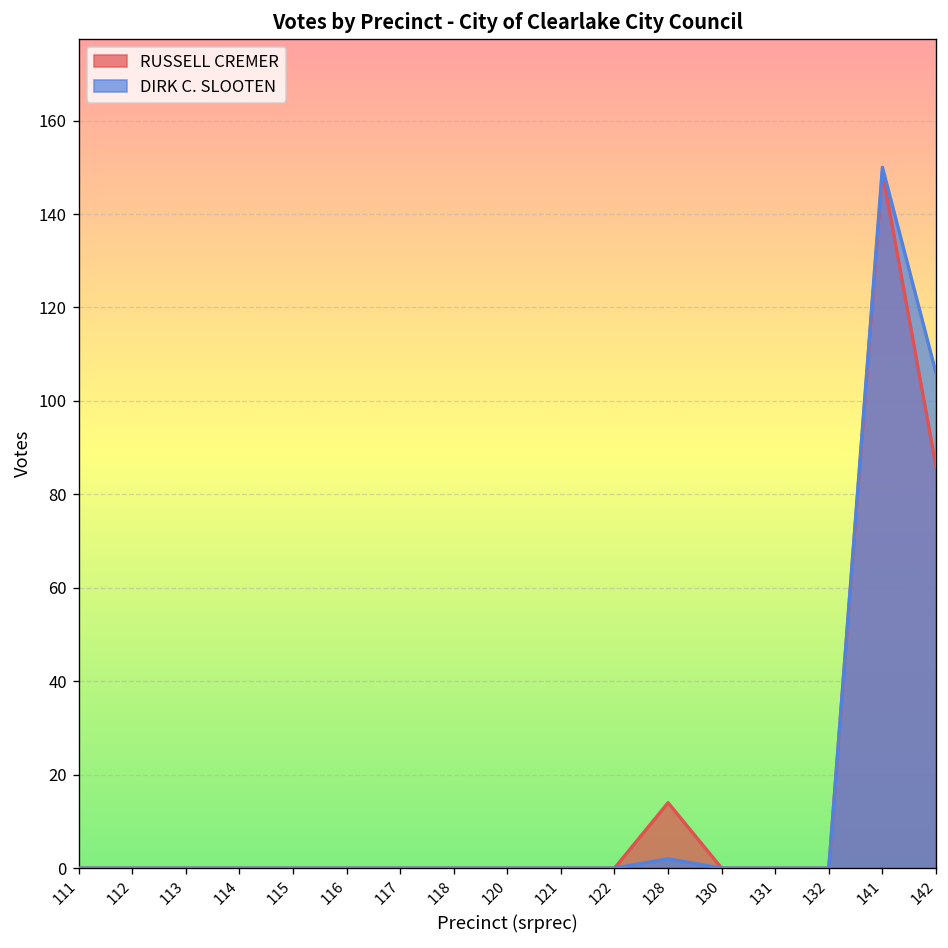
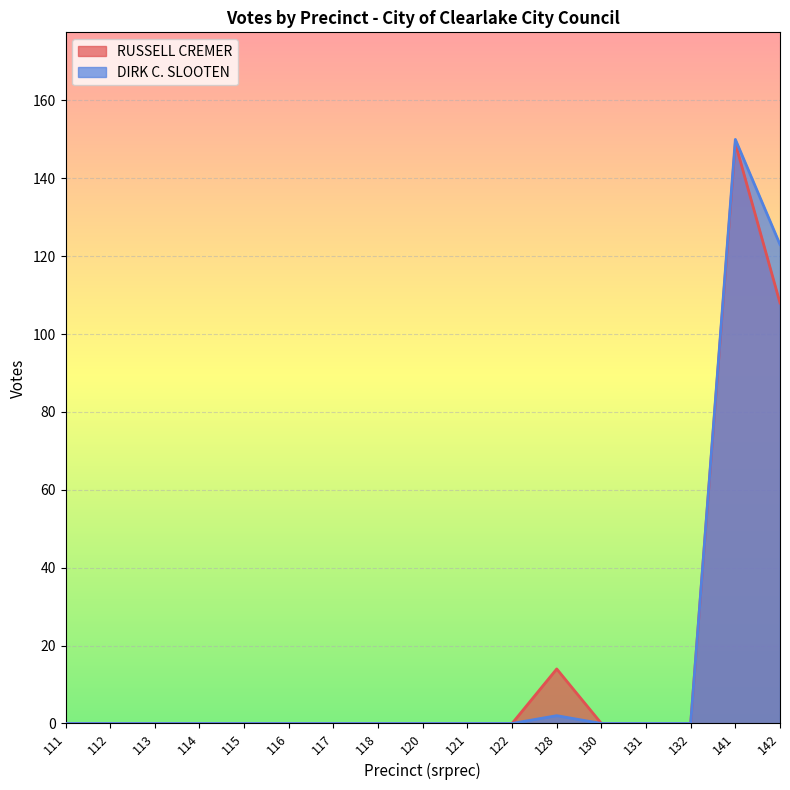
  {
    "RUSSELL CREMER": {
      "128": 14,
      "141": 149,
-     "142": 86
+     "142": 108
    },
    "DIRK C. SLOOTEN": {
      "128": 2,
      "141": 150,
-     "142": 106
+     "142": 123
    }
  }
